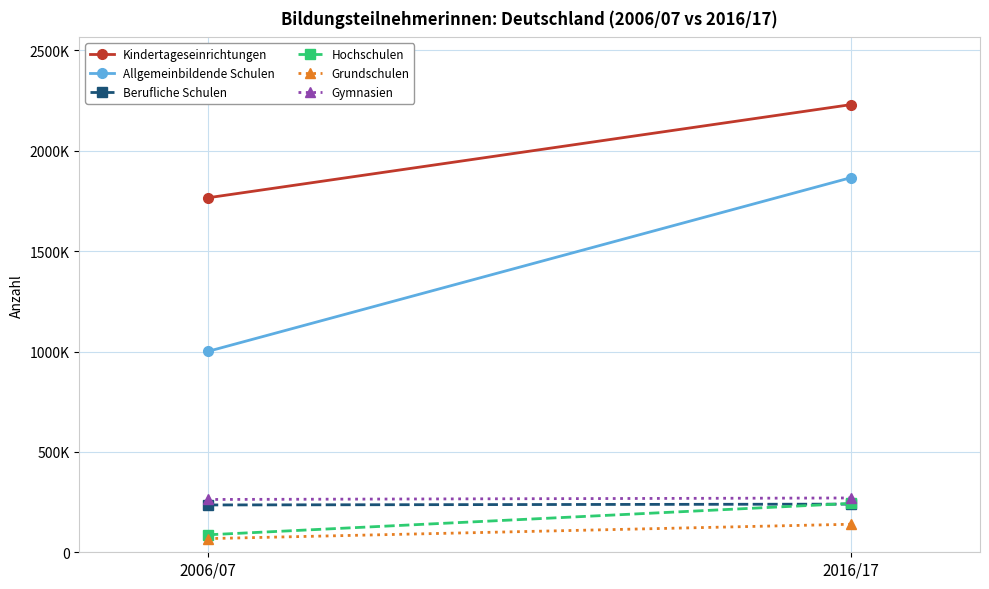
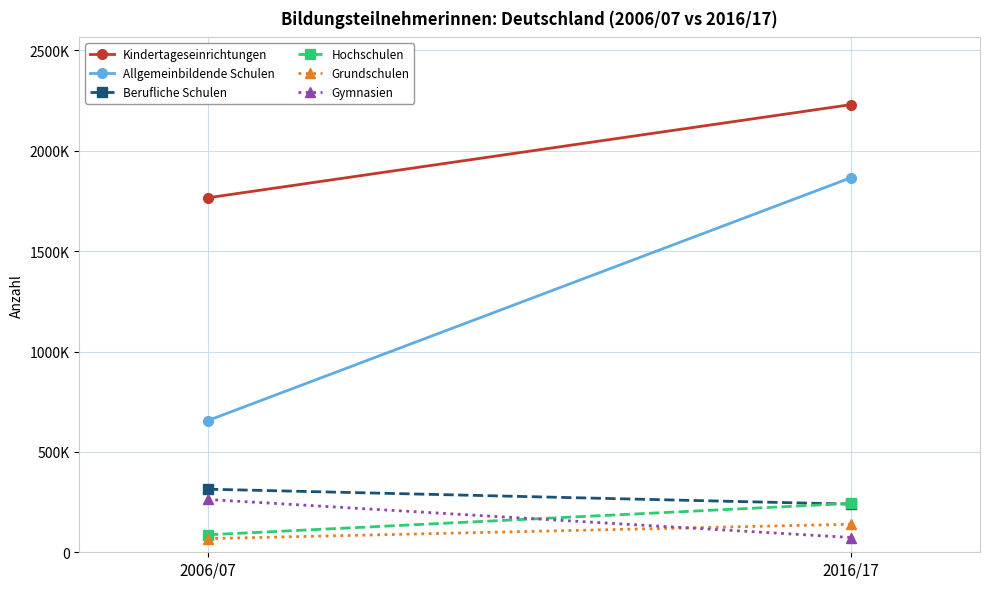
  {
    "Kindertageseinrichtungen": {
      "2006/07": 1770000,
      "2016/17": 2230000
    },
    "Allgemeinbildende Schulen": {
-     "2006/07": 1000000,
+     "2006/07": 660000,
      "2016/17": 1870000
    },
    "Berufliche Schulen": {
-     "2006/07": 240000
+     "2006/07": 310000
    },
    "Hochschulen": {
      "2006/07": 90000
    },
    "Grundschulen": {
      "2006/07": 70000,
      "2016/17": 140000
    },
    "Gymnasien": {
      "2006/07": 260000,
-     "2016/17": 270000
+     "2016/17": 70000
    }
  }
